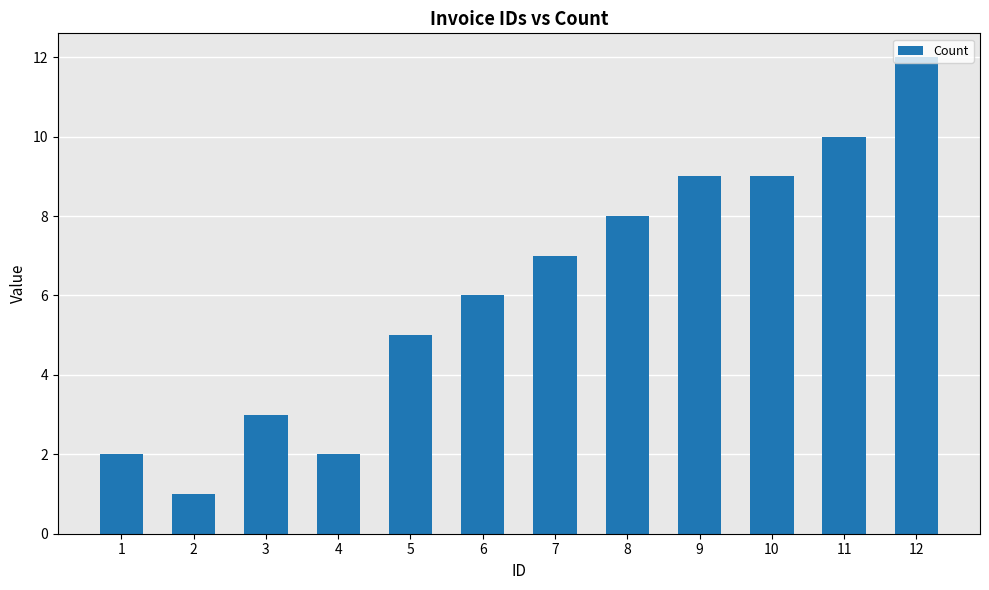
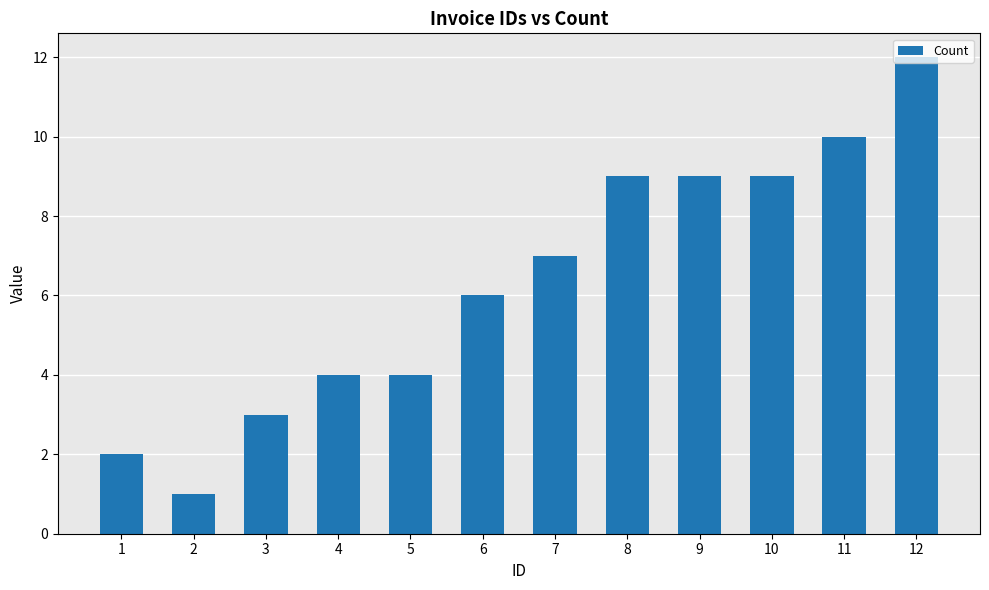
  {
    "1": 2,
    "2": 1,
    "3": 3,
-   "4": 2,
-   "5": 5,
+   "4": 4,
+   "5": 4,
    "6": 6,
    "7": 7,
-   "8": 8,
+   "8": 9,
    "9": 9,
    "10": 9,
    "11": 10
  }
